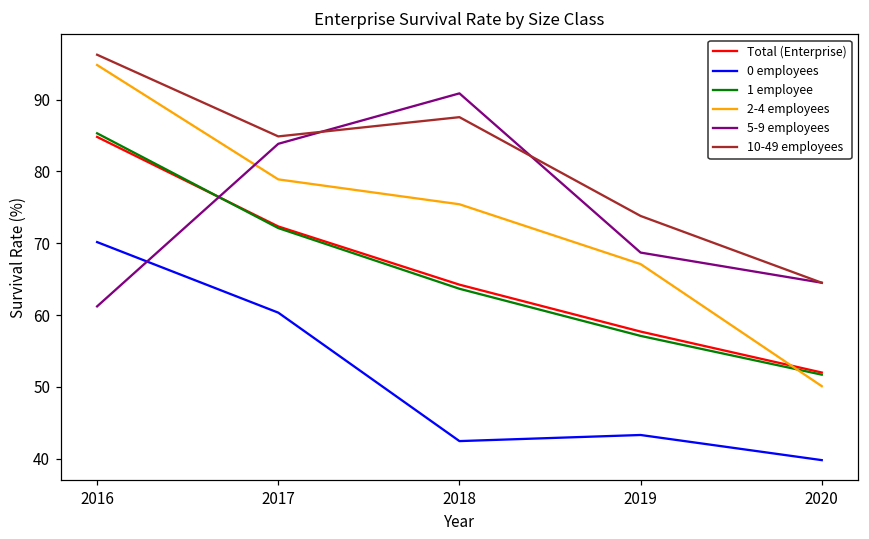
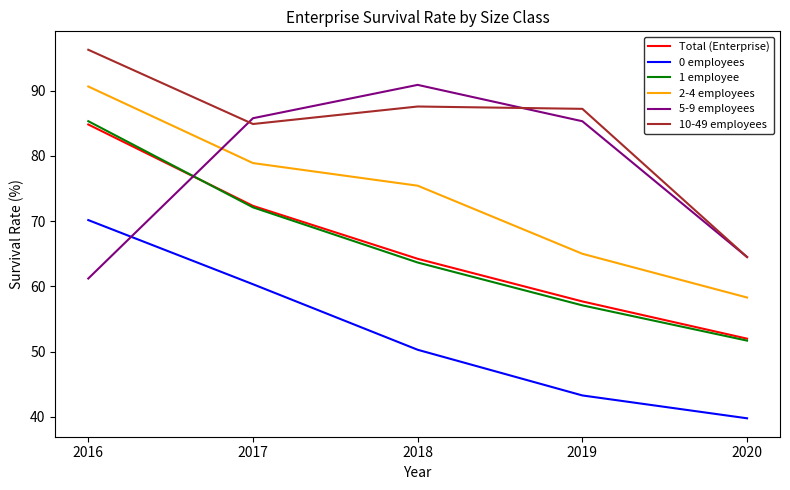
  {
    "Total (Enterprise)": {
      "2016": 85,
      "2018": 64,
      "2019": 58
    },
    "0 employees": {
      "2016": 70,
      "2017": 60,
-     "2018": 42,
+     "2018": 50,
      "2019": 43,
      "2020": 40
    },
    "1 employee": {
      "2016": 85,
      "2018": 64,
      "2019": 57
    },
    "2-4 employees": {
-     "2016": 95,
+     "2016": 91,
      "2017": 79,
      "2018": 75,
-     "2019": 67,
-     "2020": 50
+     "2019": 65,
+     "2020": 58
    },
    "5-9 employees": {
      "2016": 61,
-     "2017": 84,
+     "2017": 86,
      "2018": 91,
-     "2019": 69
+     "2019": 85
    },
    "10-49 employees": {
      "2016": 96,
      "2017": 85,
      "2018": 88,
-     "2019": 74
+     "2019": 87
    }
  }
